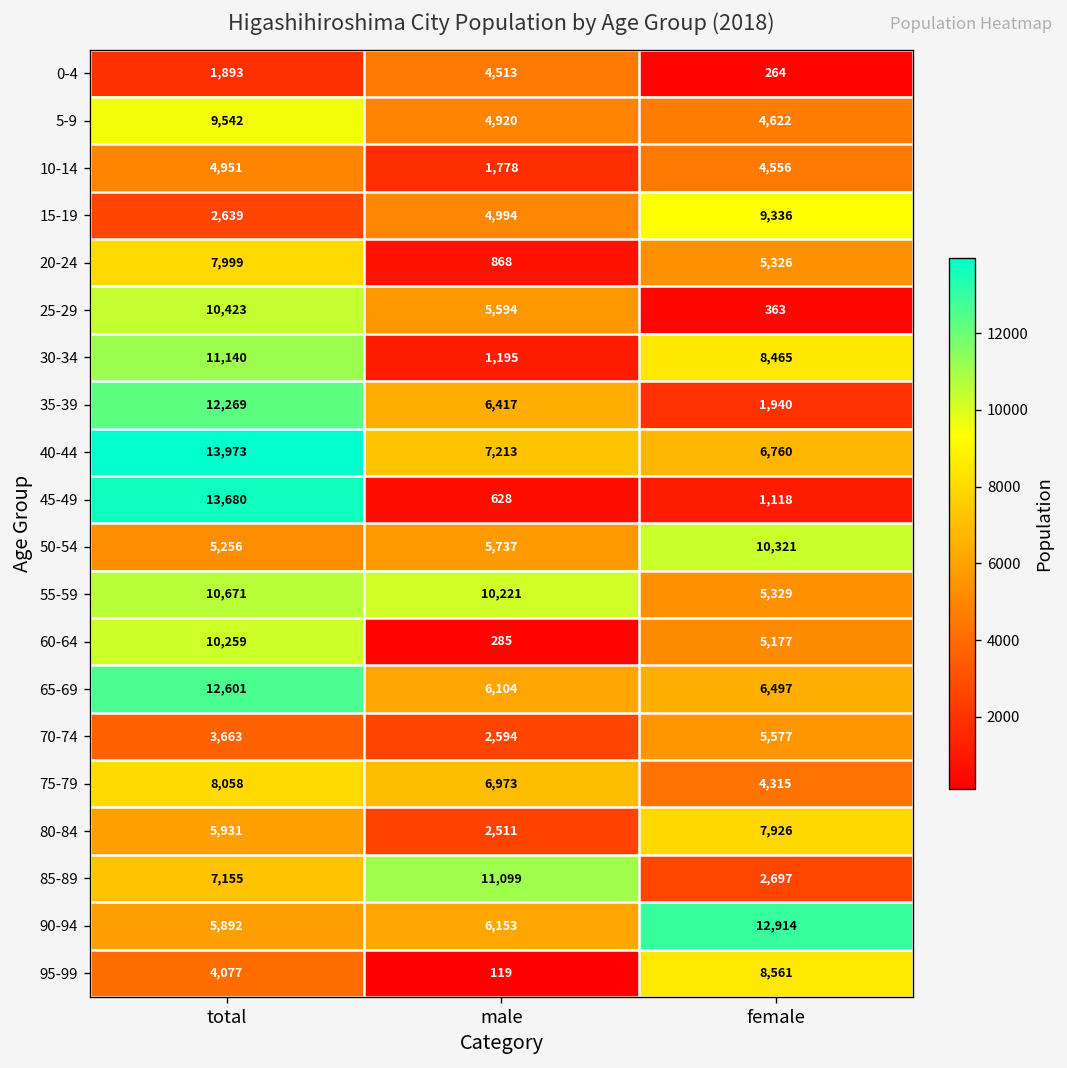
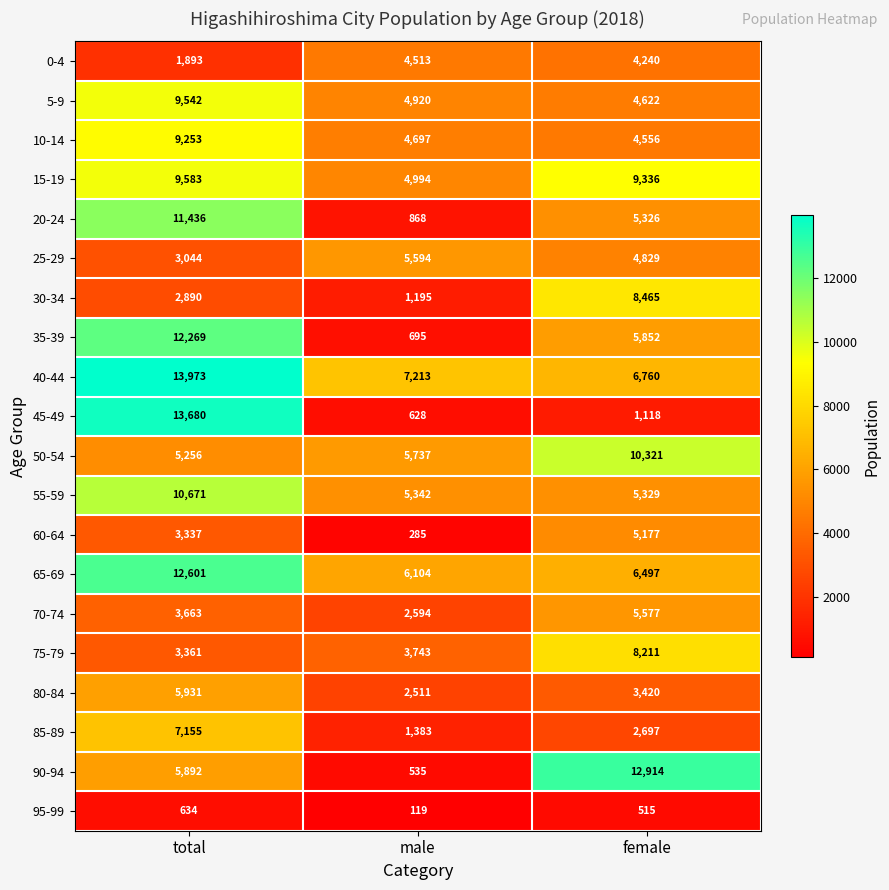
  {
    "0-4": {
      "total": "1,893",
      "male": "4,513",
-     "female": "264"
+     "female": "4,240"
    },
    "5-9": {
      "total": "9,542",
      "male": "4,920",
      "female": "4,622"
    },
    "10-14": {
-     "total": "4,951",
-     "male": "1,778",
+     "total": "9,253",
+     "male": "4,697",
      "female": "4,556"
    },
    "15-19": {
-     "total": "2,639",
+     "total": "9,583",
      "male": "4,994",
      "female": "9,336"
    },
    "20-24": {
-     "total": "7,999",
+     "total": "11,436",
      "male": "868",
      "female": "5,326"
    },
    "25-29": {
-     "total": "10,423",
+     "total": "3,044",
      "male": "5,594",
-     "female": "363"
+     "female": "4,829"
    },
    "30-34": {
-     "total": "11,140",
+     "total": "2,890",
      "male": "1,195",
      "female": "8,465"
    },
    "35-39": {
      "total": "12,269",
-     "male": "6,417",
-     "female": "1,940"
+     "male": "695",
+     "female": "5,852"
    },
    "40-44": {
      "total": "13,973",
      "male": "7,213",
      "female": "6,760"
    },
    "45-49": {
      "total": "13,680",
      "male": "628",
      "female": "1,118"
    },
    "50-54": {
      "total": "5,256",
      "male": "5,737",
      "female": "10,321"
    },
    "55-59": {
      "total": "10,671",
-     "male": "10,221",
+     "male": "5,342",
      "female": "5,329"
    },
    "60-64": {
-     "total": "10,259",
+     "total": "3,337",
      "male": "285",
      "female": "5,177"
    },
    "65-69": {
      "total": "12,601",
      "male": "6,104",
      "female": "6,497"
    },
    "70-74": {
      "total": "3,663",
      "male": "2,594",
      "female": "5,577"
    },
    "75-79": {
-     "total": "8,058",
-     "male": "6,973",
-     "female": "4,315"
+     "total": "3,361",
+     "male": "3,743",
+     "female": "8,211"
    },
    "80-84": {
      "total": "5,931",
      "male": "2,511",
-     "female": "7,926"
+     "female": "3,420"
    },
    "85-89": {
      "total": "7,155",
-     "male": "11,099",
+     "male": "1,383",
      "female": "2,697"
    },
    "90-94": {
      "total": "5,892",
-     "male": "6,153",
+     "male": "535",
      "female": "12,914"
    },
    "95-99": {
-     "total": "4,077",
+     "total": "634",
      "male": "119",
-     "female": "8,561"
+     "female": "515"
    }
  }
